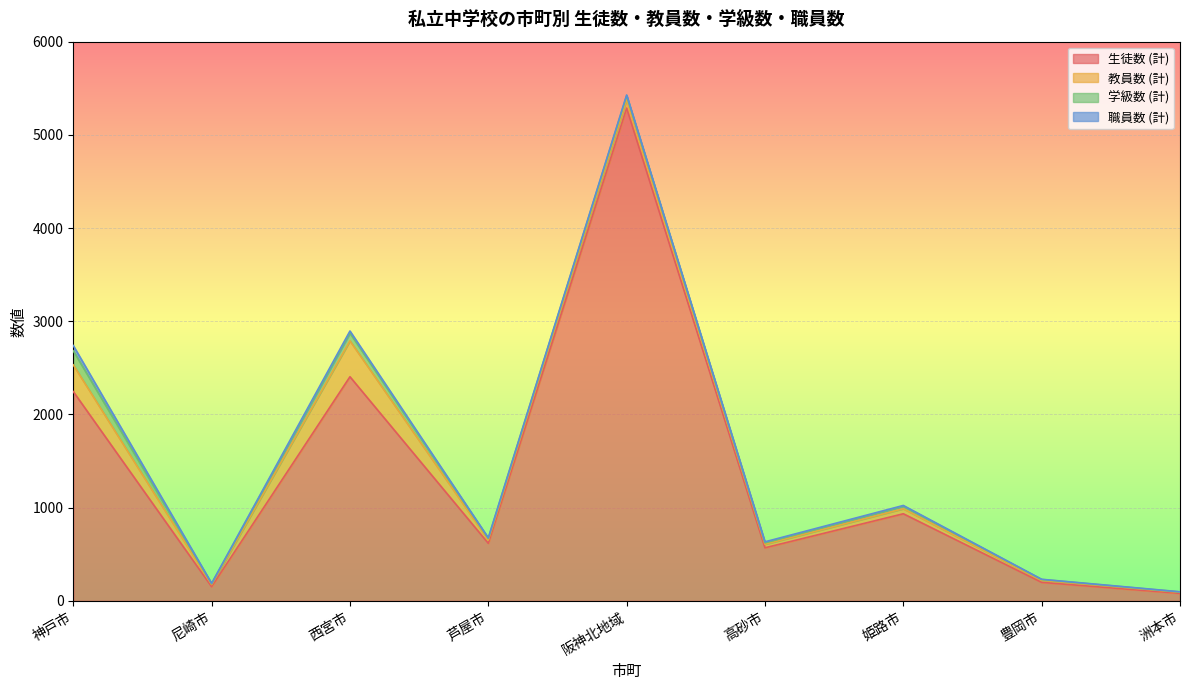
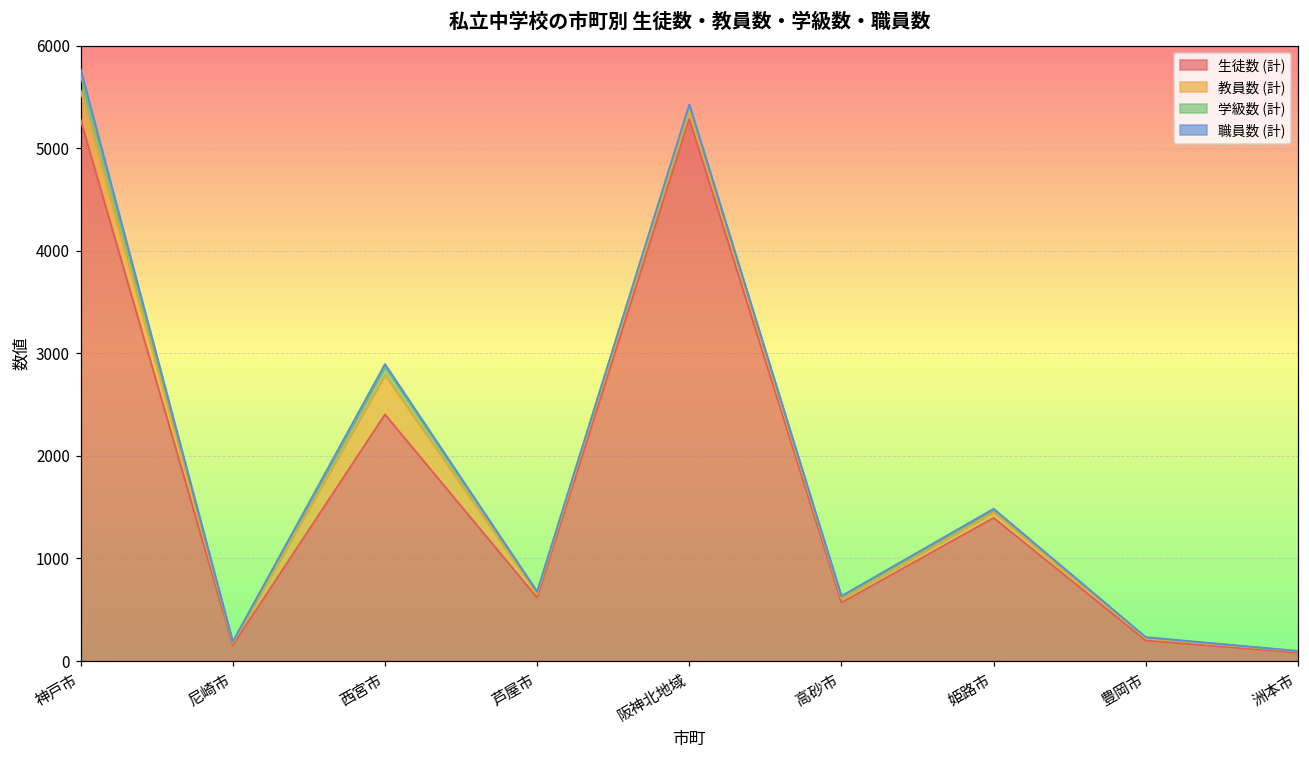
  {
    "生徒数 (計)": {
-     "神戸市": 2200,
+     "神戸市": 5300,
      "西宮市": 2400,
      "芦屋市": 600,
      "阪神北地域": 5300,
      "高砂市": 600,
-     "姫路市": 900
+     "姫路市": 1400
    },
    "教員数 (計)": {
      "神戸市": 300,
      "西宮市": 400,
      "阪神北地域": 100
    },
    "学級数 (計)": {
      "神戸市": 200
    },
    "職員数 (計)": {
      "神戸市": 100
    }
  }
